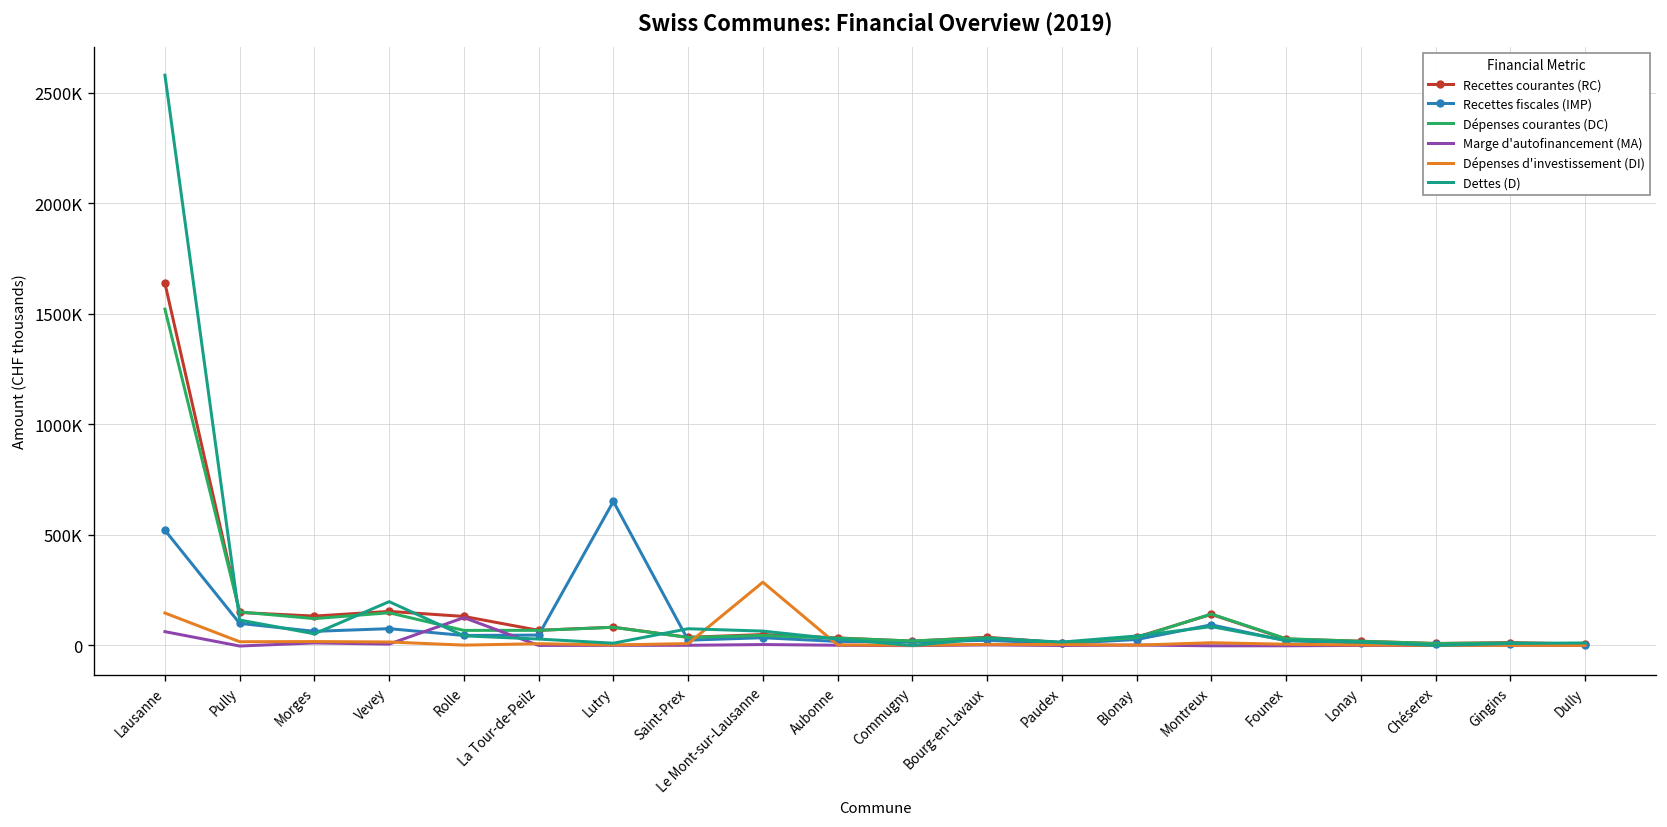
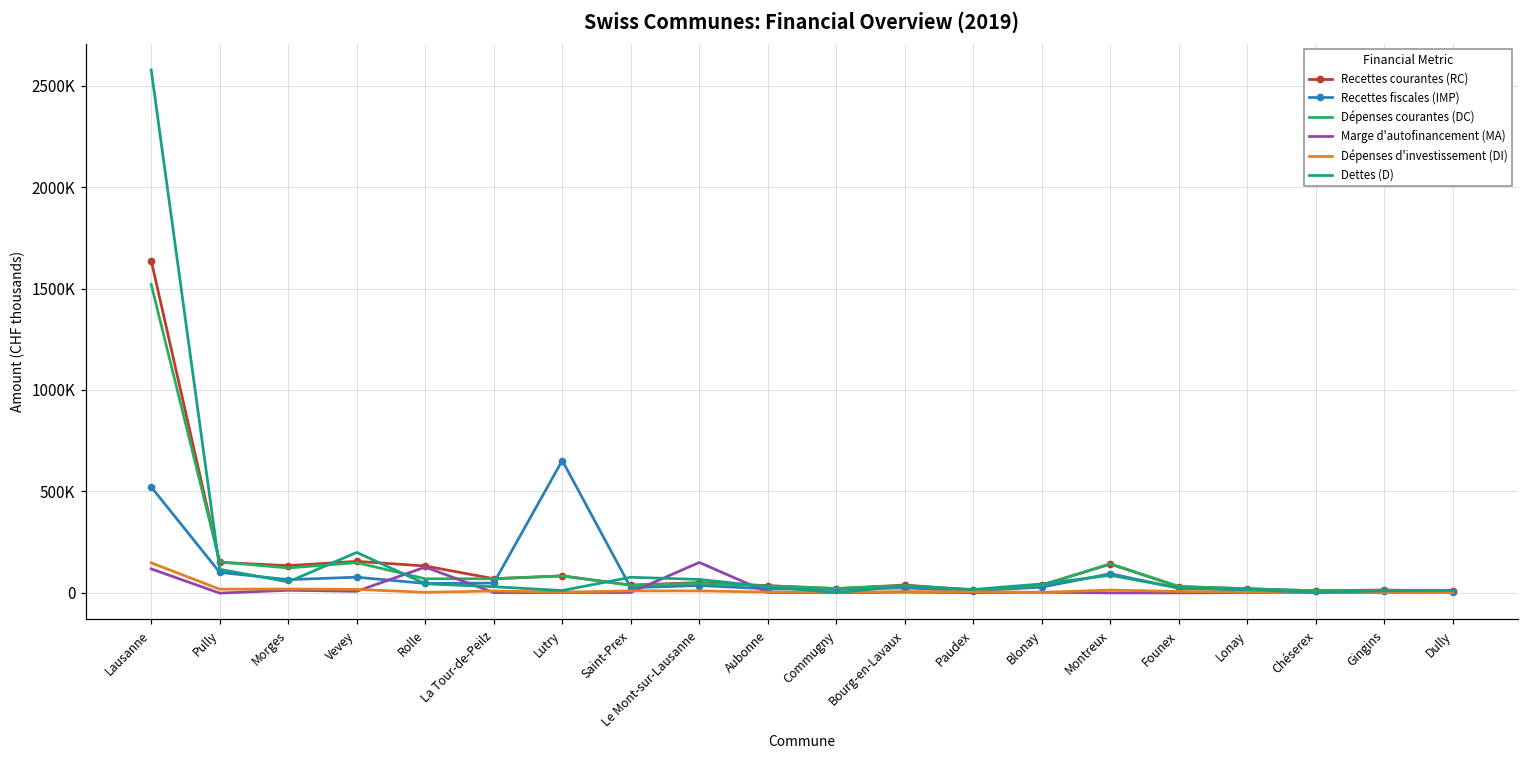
  {
    "Recettes courantes (RC)": {
      "Lausanne": 1640000
    },
    "Recettes fiscales (IMP)": {
      "Lausanne": 520000,
      "Pully": 100000,
      "Vevey": 80000,
      "La Tour-de-Peilz": 50000,
      "Lutry": 650000
    },
    "Marge d'autofinancement (MA)": {
-     "Lausanne": 60000,
+     "Lausanne": 120000,
      "Pully": 0,
-     "Le Mont-sur-Lausanne": 0,
+     "Le Mont-sur-Lausanne": 150000,
      "Montreux": 0
    },
    "Dépenses d'investissement (DI)": {
      "Lausanne": 150000,
      "Pully": 20000,
      "Rolle": 0,
-     "Le Mont-sur-Lausanne": 290000,
+     "Le Mont-sur-Lausanne": 10000,
      "Montreux": 10000
    }
  }
